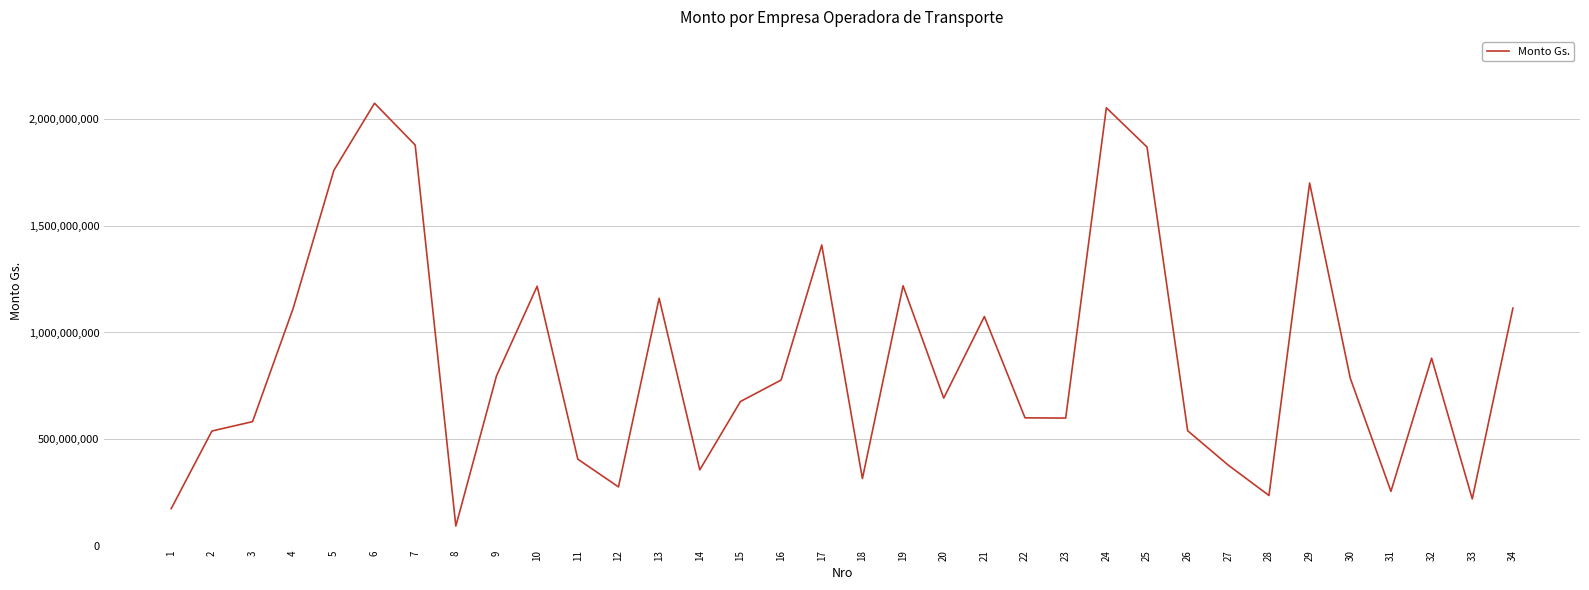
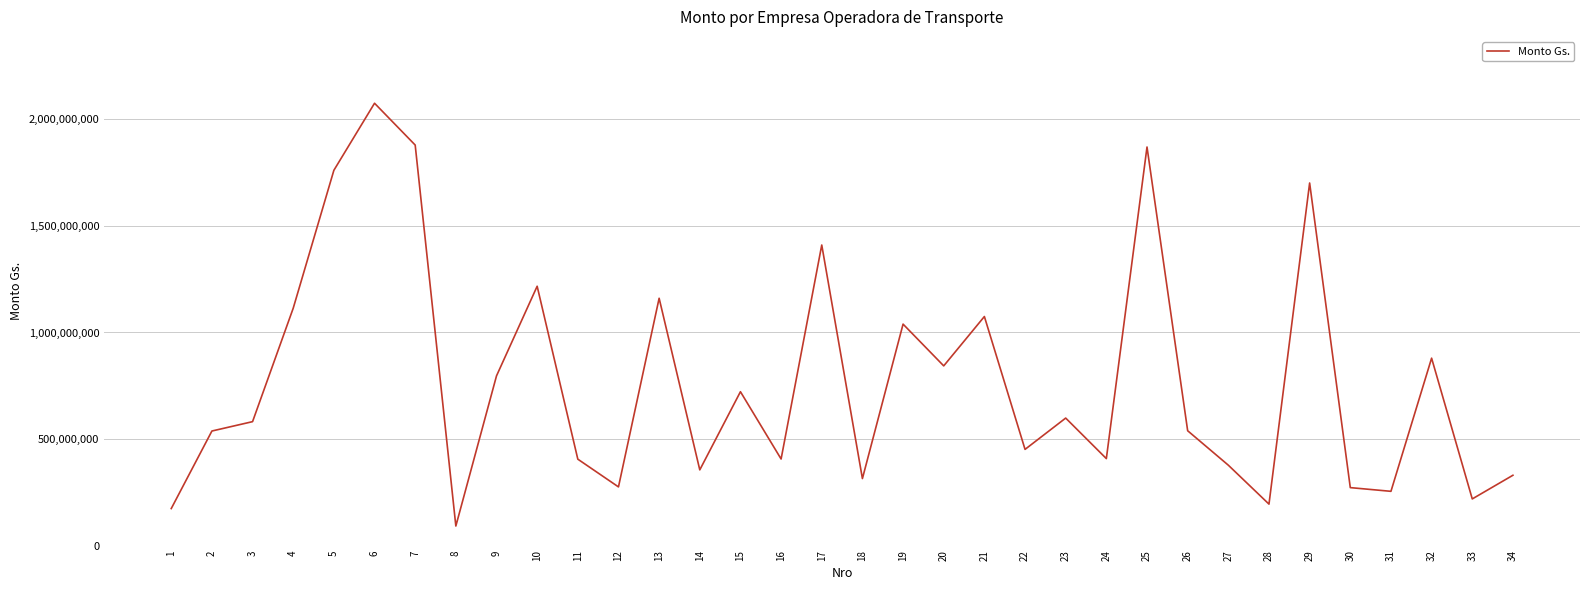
  {
    "1": "170,000,000",
    "2": "540,000,000",
    "3": "580,000,000",
    "4": "1,110,000,000",
    "5": "1,760,000,000",
    "6": "2,080,000,000",
    "7": "1,880,000,000",
    "8": "90,000,000",
    "9": "800,000,000",
    "10": "1,220,000,000",
    "11": "410,000,000",
    "12": "280,000,000",
    "13": "1,160,000,000",
    "14": "360,000,000",
-   "15": "680,000,000",
-   "16": "780,000,000",
+   "15": "720,000,000",
+   "16": "410,000,000",
    "17": "1,410,000,000",
    "18": "310,000,000",
-   "19": "1,220,000,000",
-   "20": "690,000,000",
+   "19": "1,040,000,000",
+   "20": "840,000,000",
    "21": "1,070,000,000",
-   "22": "600,000,000",
+   "22": "450,000,000",
    "23": "600,000,000",
-   "24": "2,050,000,000",
+   "24": "410,000,000",
    "25": "1,870,000,000",
    "26": "540,000,000",
    "27": "380,000,000",
-   "28": "240,000,000",
+   "28": "190,000,000",
    "29": "1,700,000,000",
-   "30": "790,000,000",
+   "30": "270,000,000",
    "31": "250,000,000",
    "32": "880,000,000",
    "33": "220,000,000",
-   "34": "1,110,000,000"
+   "34": "330,000,000"
  }
